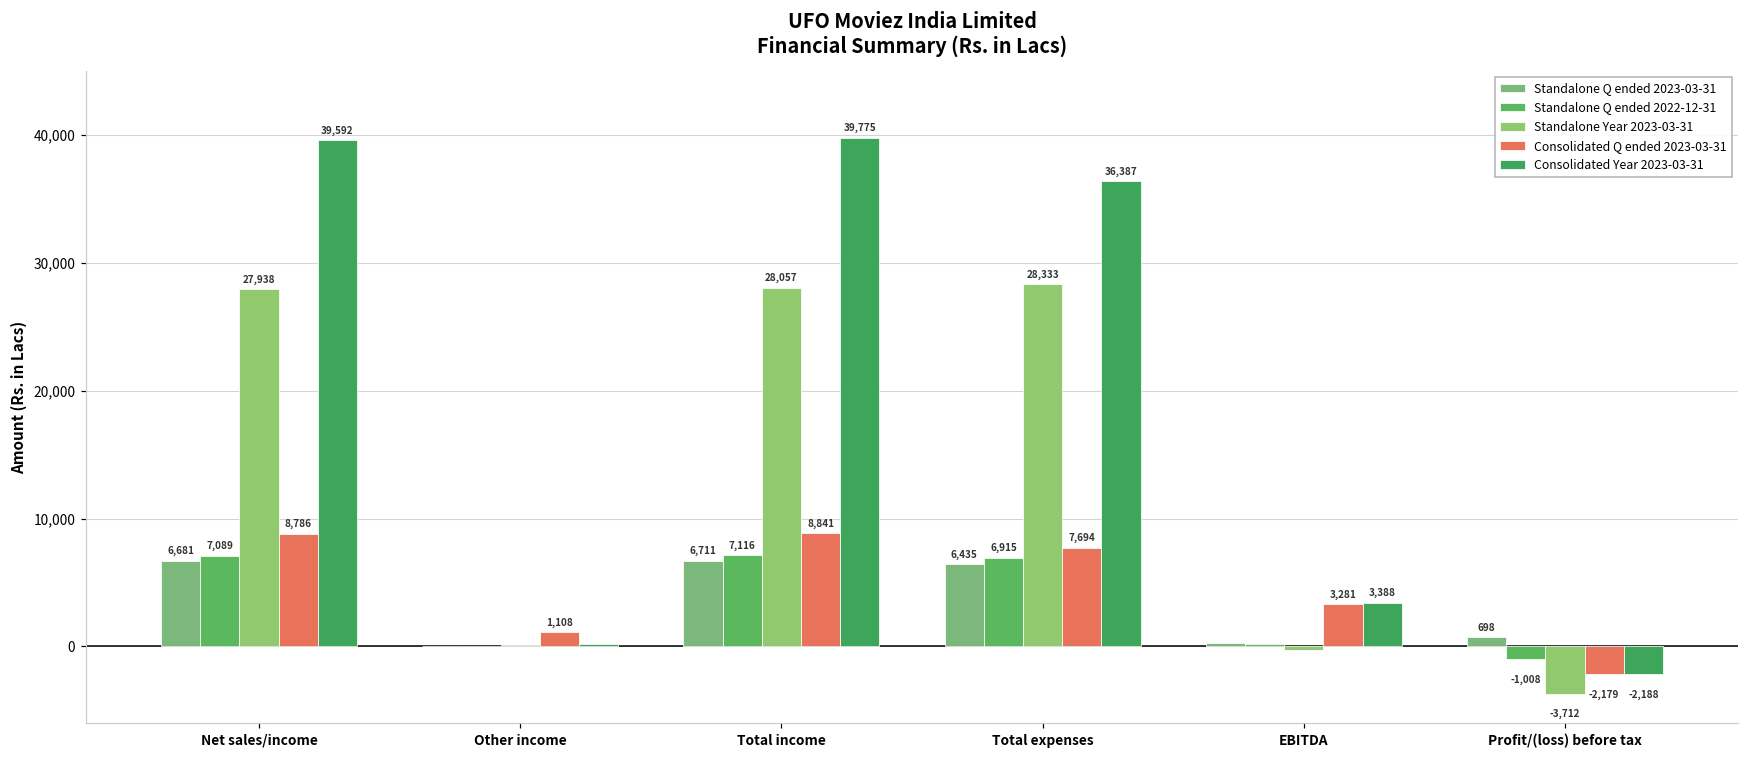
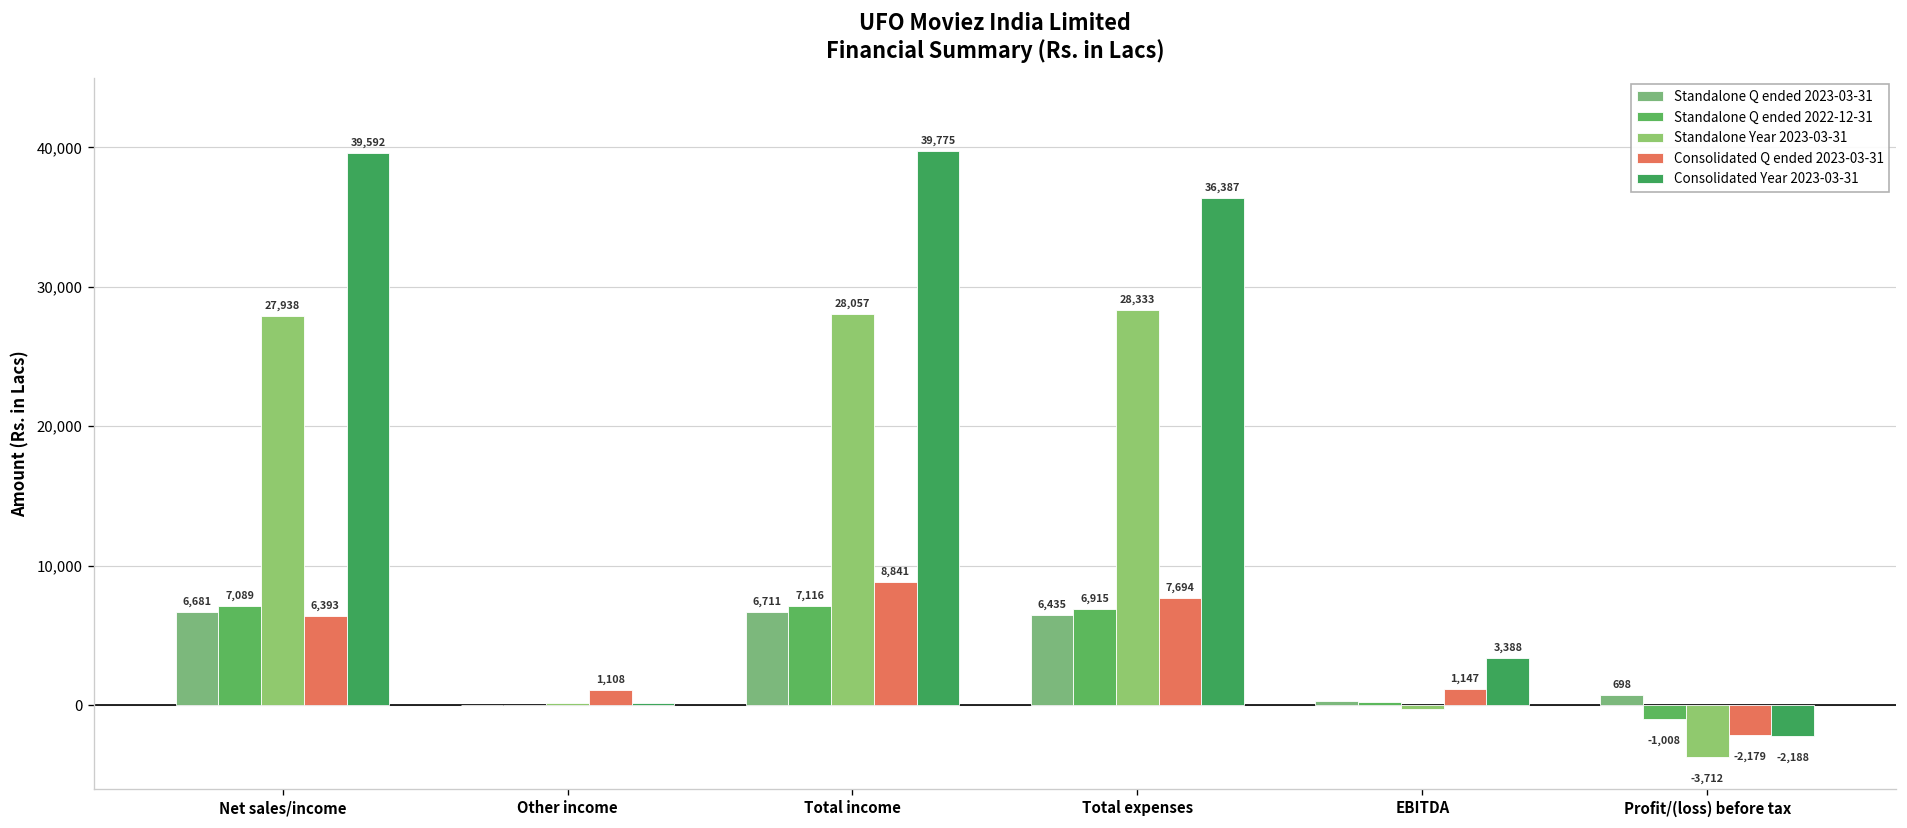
  {
    "Consolidated Q ended 2023-03-31": {
-     "Net sales/income": "8,786",
+     "Net sales/income": "6,393",
      "Other income": "1,108",
      "Total income": "8,841",
      "Total expenses": "7,694",
-     "EBITDA": "3,281",
+     "EBITDA": "1,147",
      "Profit/(loss) before tax": "-2,179"
    }
  }
